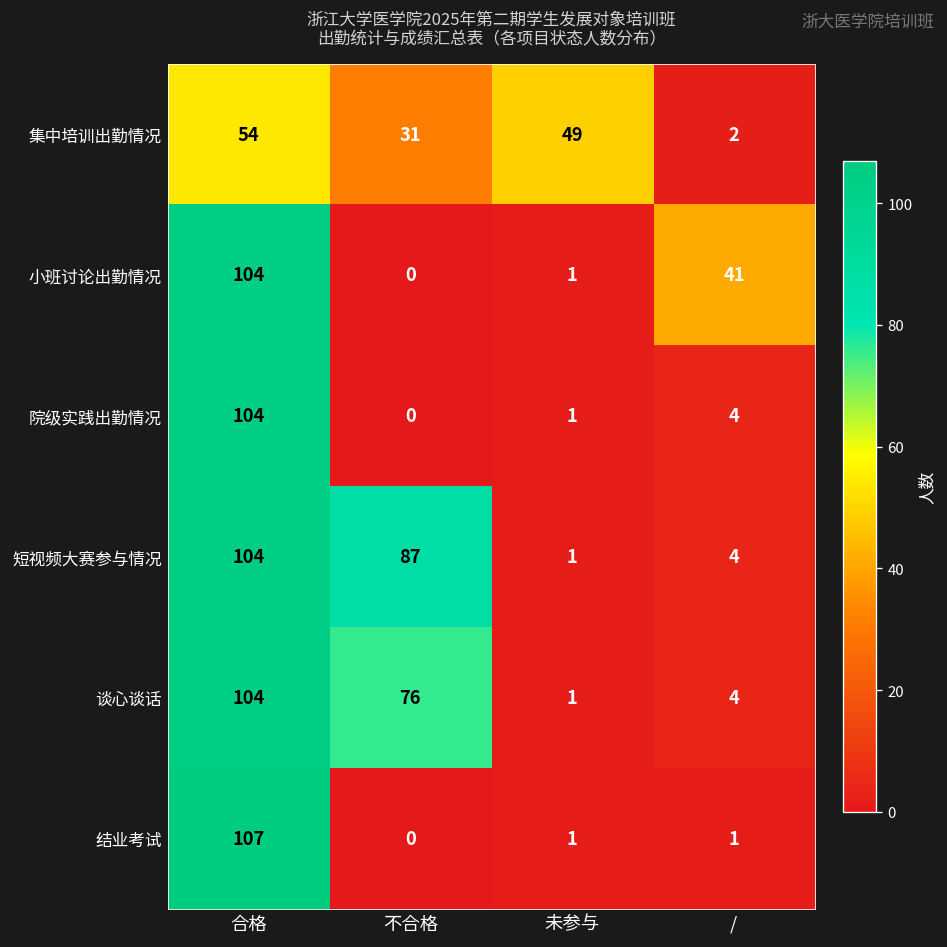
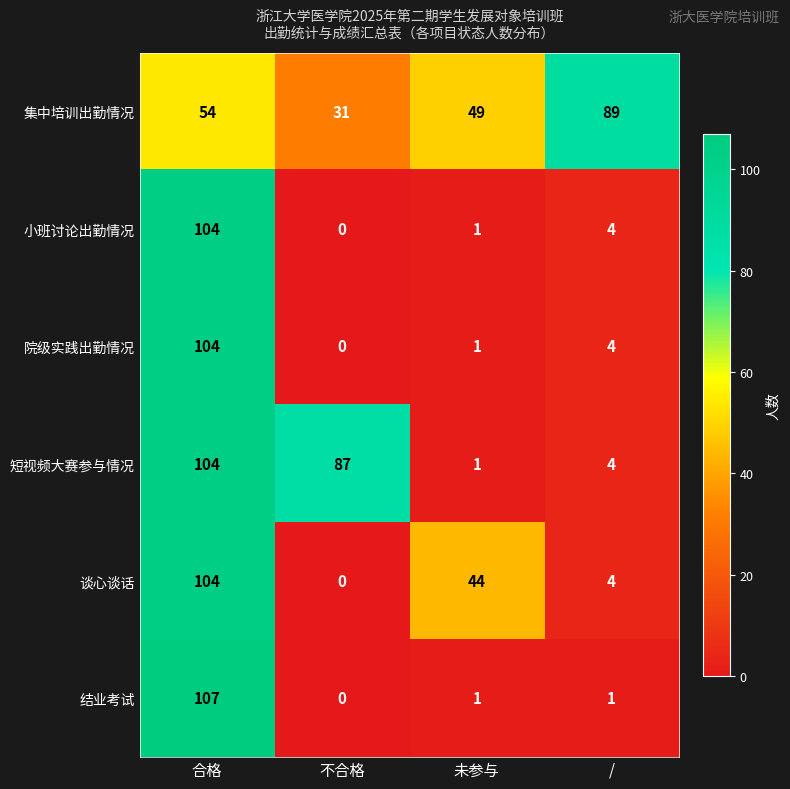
  {
    "集中培训出勤情况": {
      "合格": 54,
      "不合格": 31,
      "未参与": 49,
-     "/": 2
+     "/": 89
    },
    "小班讨论出勤情况": {
      "合格": 104,
      "不合格": 0,
      "未参与": 1,
-     "/": 41
+     "/": 4
    },
    "院级实践出勤情况": {
      "合格": 104,
      "不合格": 0,
      "未参与": 1,
      "/": 4
    },
    "短视频大赛参与情况": {
      "合格": 104,
      "不合格": 87,
      "未参与": 1,
      "/": 4
    },
    "谈心谈话": {
      "合格": 104,
-     "不合格": 76,
-     "未参与": 1,
+     "不合格": 0,
+     "未参与": 44,
      "/": 4
    },
    "结业考试": {
      "合格": 107,
      "不合格": 0,
      "未参与": 1,
      "/": 1
    }
  }
